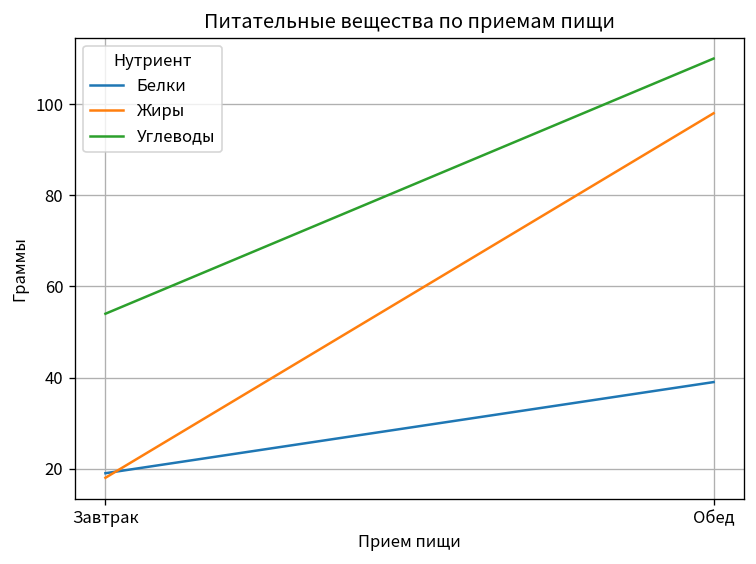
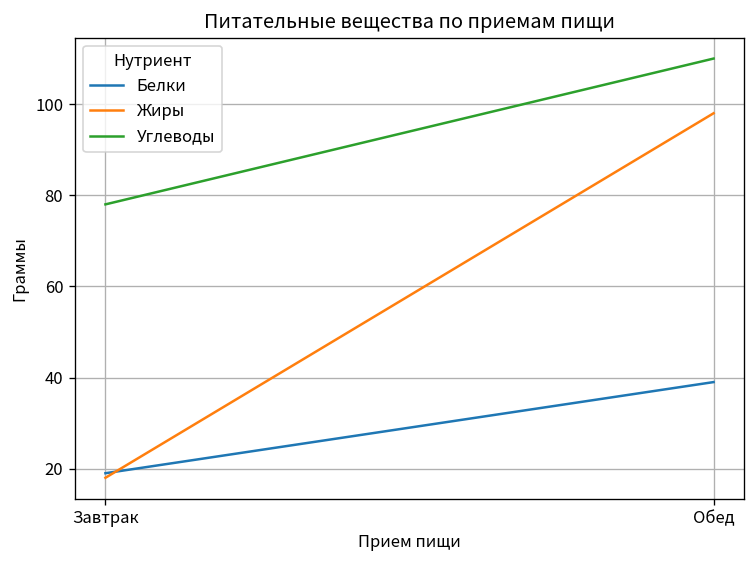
  {
    "Белки": {
      "Завтрак": 19,
      "Обед": 39
    },
    "Жиры": {
      "Завтрак": 18,
      "Обед": 98
    },
    "Углеводы": {
-     "Завтрак": 54,
+     "Завтрак": 78,
      "Обед": 110
    }
  }
